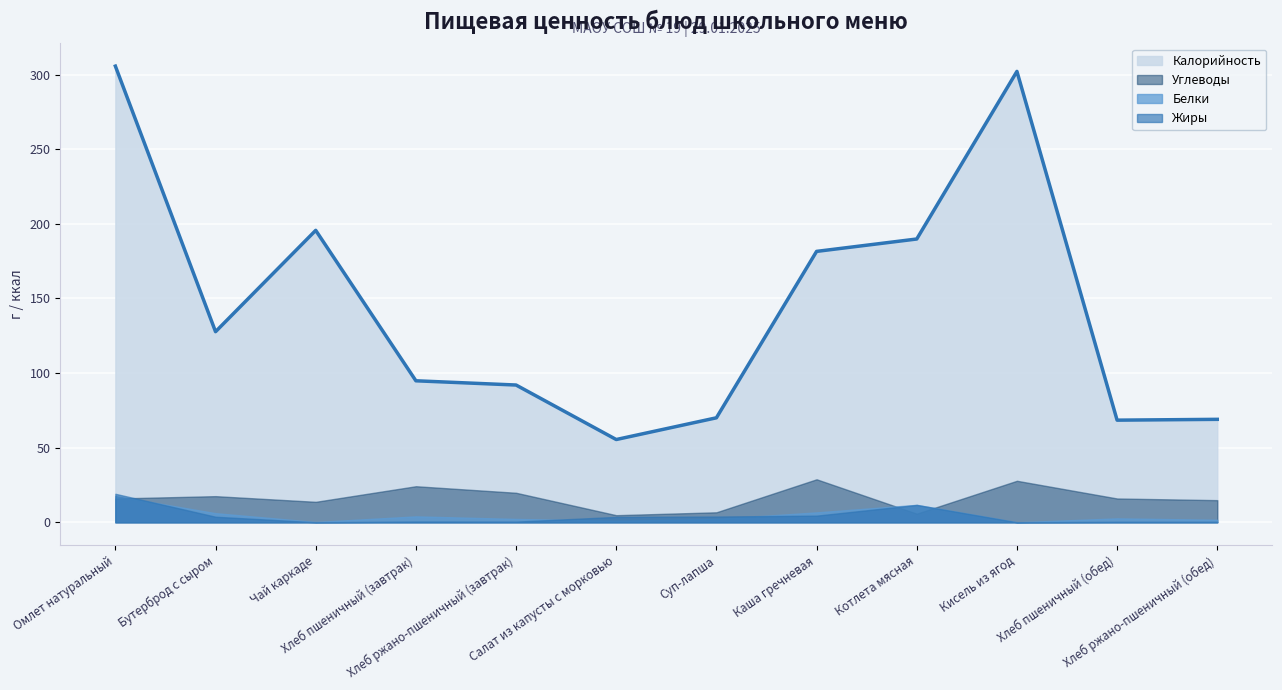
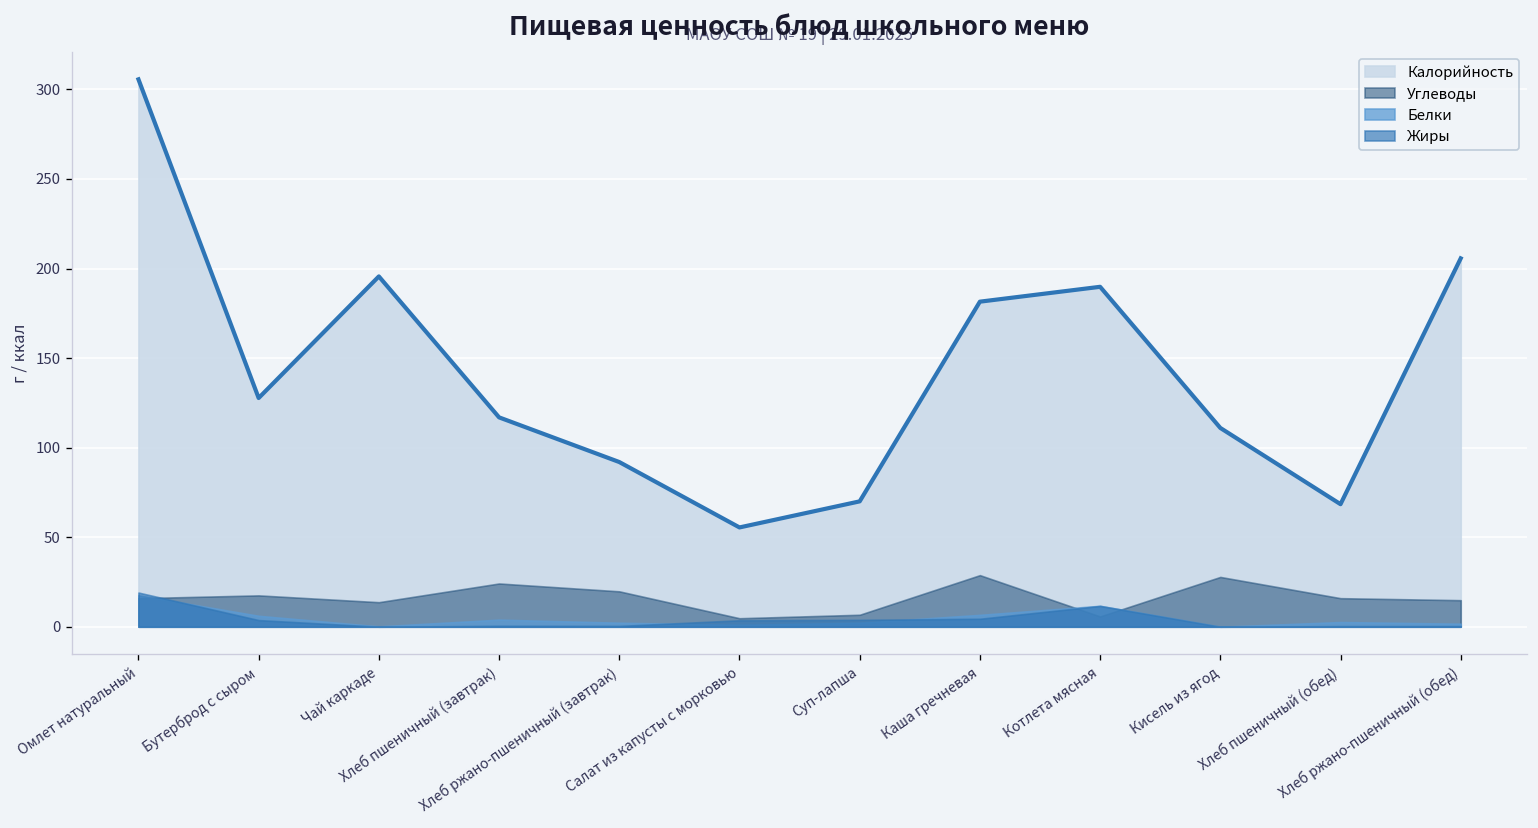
  {
    "Калорийность": {
      "Омлет натуральный": 306,
      "Бутерброд с сыром": 128,
      "Чай каркаде": 196,
-     "Хлеб пшеничный (завтрак)": 95,
+     "Хлеб пшеничный (завтрак)": 117,
      "Хлеб ржано-пшеничный (завтрак)": 92,
      "Салат из капусты с морковью": 55,
      "Суп-лапша": 70,
      "Каша гречневая": 182,
      "Котлета мясная": 190,
-     "Кисель из ягод": 302,
+     "Кисель из ягод": 111,
      "Хлеб пшеничный (обед)": 68,
-     "Хлеб ржано-пшеничный (обед)": 69
+     "Хлеб ржано-пшеничный (обед)": 206
    }
  }
